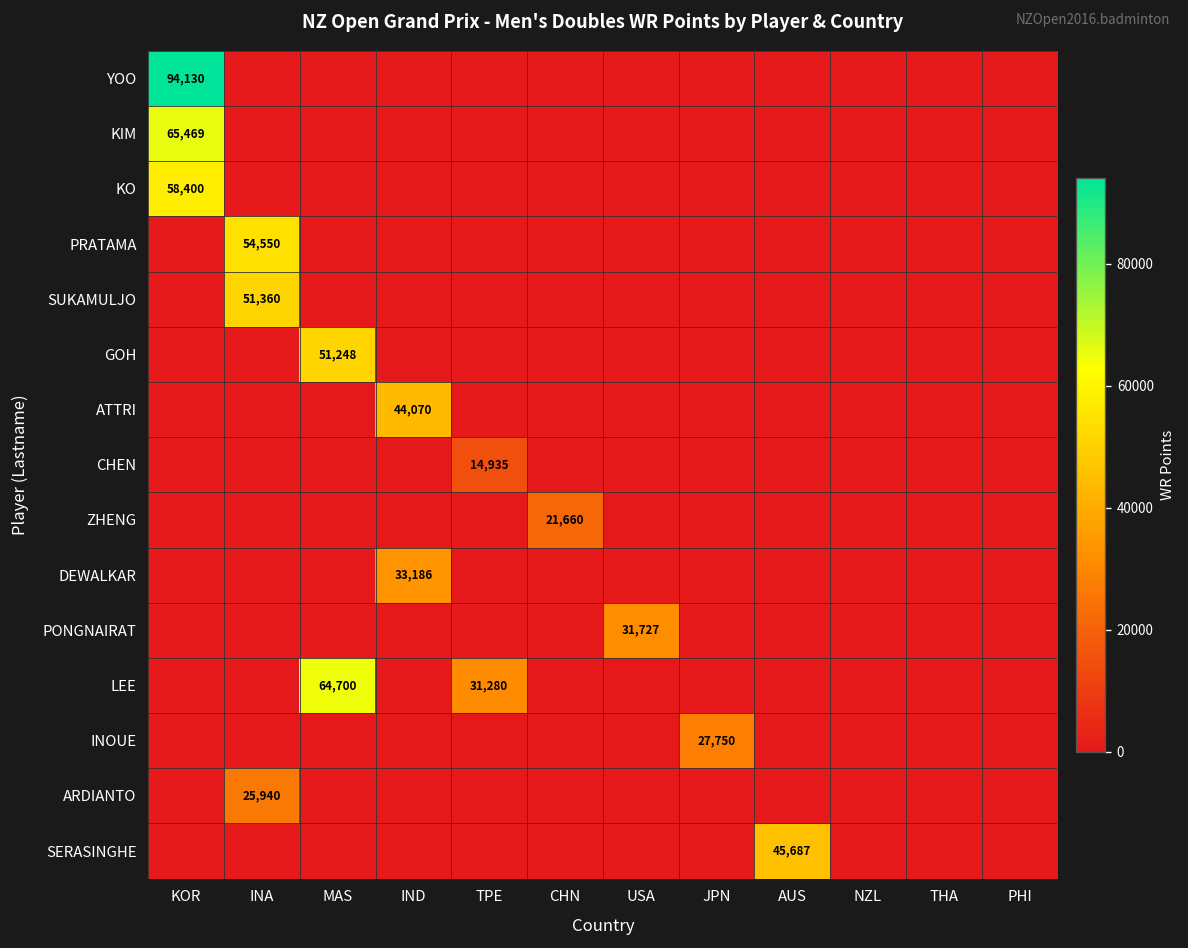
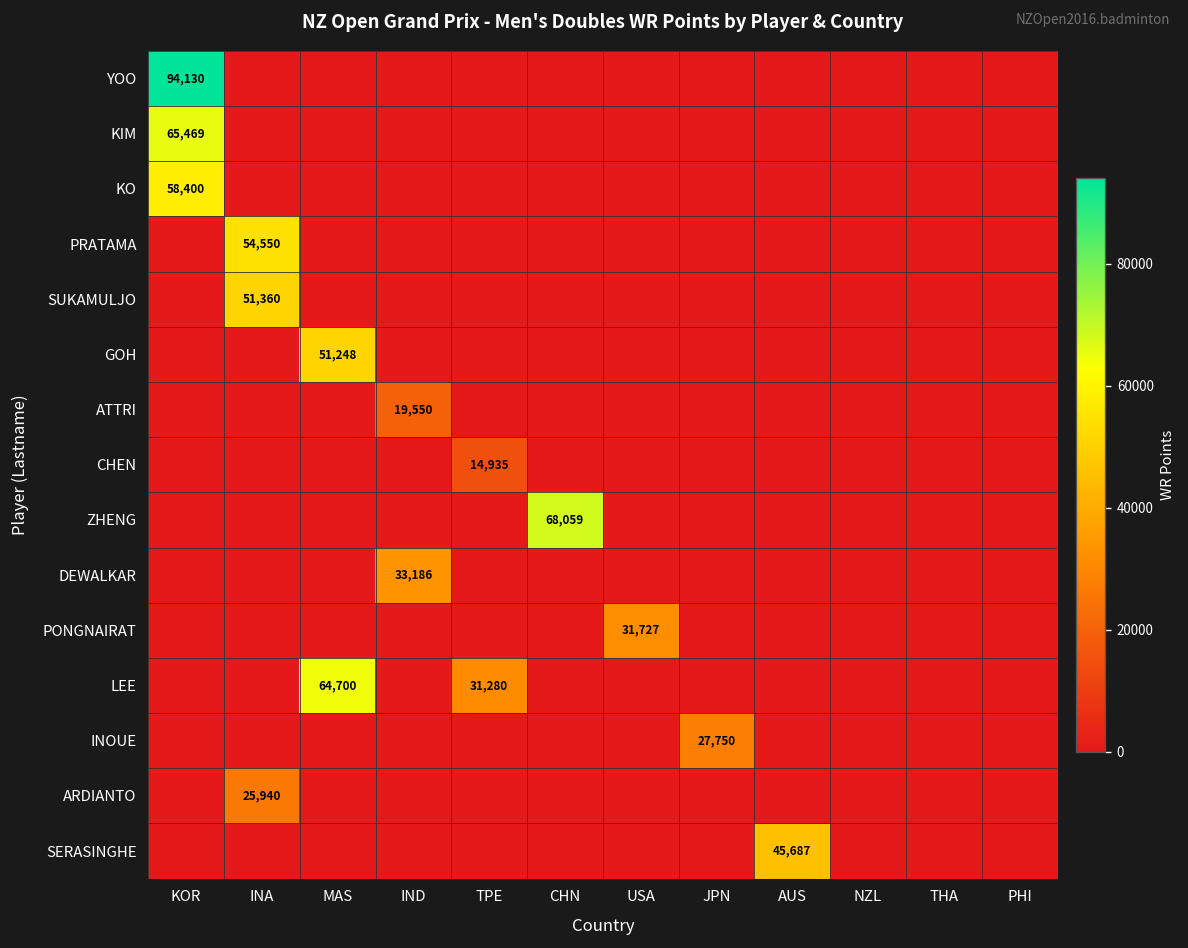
  {
    "YOO": {
      "KOR": "94,130"
    },
    "KIM": {
      "KOR": "65,469"
    },
    "KO": {
      "KOR": "58,400"
    },
    "PRATAMA": {
      "INA": "54,550"
    },
    "SUKAMULJO": {
      "INA": "51,360"
    },
    "GOH": {
      "MAS": "51,248"
    },
    "ATTRI": {
-     "IND": "44,070"
+     "IND": "19,550"
    },
    "CHEN": {
      "TPE": "14,935"
    },
    "ZHENG": {
-     "CHN": "21,660"
+     "CHN": "68,059"
    },
    "DEWALKAR": {
      "IND": "33,186"
    },
    "PONGNAIRAT": {
      "USA": "31,727"
    },
    "LEE": {
      "MAS": "64,700",
      "TPE": "31,280"
    },
    "INOUE": {
      "JPN": "27,750"
    },
    "ARDIANTO": {
      "INA": "25,940"
    },
    "SERASINGHE": {
      "AUS": "45,687"
    }
  }
